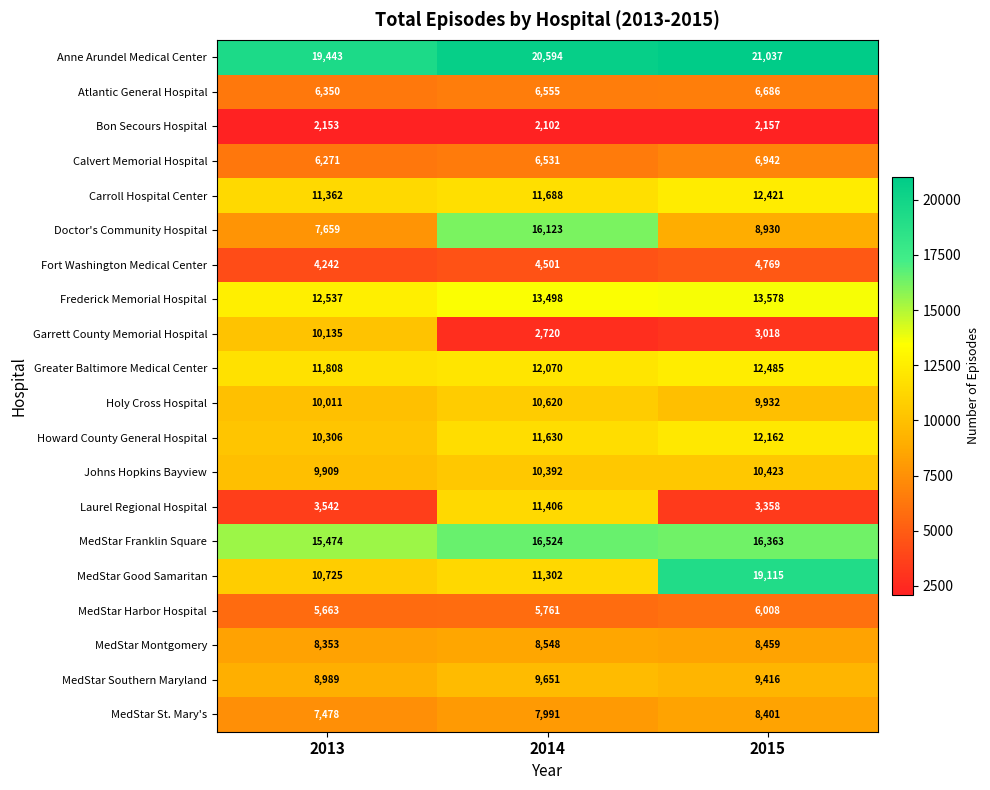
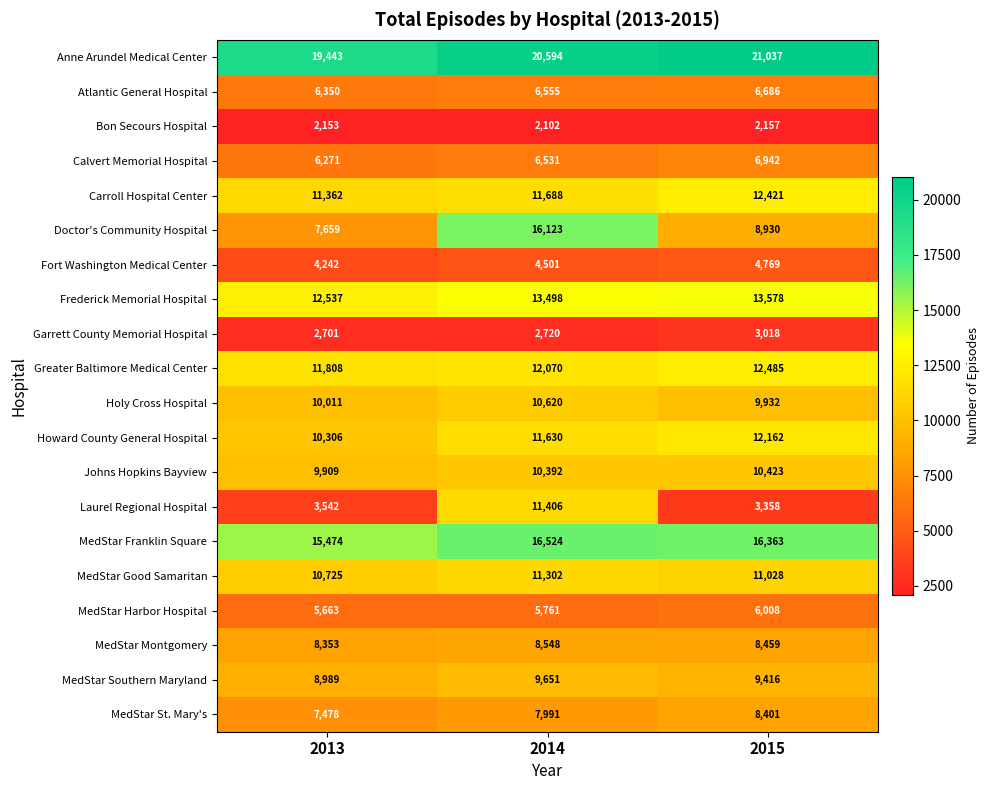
  {
    "Anne Arundel Medical Center": {
      "2013": "19,443",
      "2014": "20,594",
      "2015": "21,037"
    },
    "Atlantic General Hospital": {
      "2013": "6,350",
      "2014": "6,555",
      "2015": "6,686"
    },
    "Bon Secours Hospital": {
      "2013": "2,153",
      "2014": "2,102",
      "2015": "2,157"
    },
    "Calvert Memorial Hospital": {
      "2013": "6,271",
      "2014": "6,531",
      "2015": "6,942"
    },
    "Carroll Hospital Center": {
      "2013": "11,362",
      "2014": "11,688",
      "2015": "12,421"
    },
    "Doctor's Community Hospital": {
      "2013": "7,659",
      "2014": "16,123",
      "2015": "8,930"
    },
    "Fort Washington Medical Center": {
      "2013": "4,242",
      "2014": "4,501",
      "2015": "4,769"
    },
    "Frederick Memorial Hospital": {
      "2013": "12,537",
      "2014": "13,498",
      "2015": "13,578"
    },
    "Garrett County Memorial Hospital": {
-     "2013": "10,135",
+     "2013": "2,701",
      "2014": "2,720",
      "2015": "3,018"
    },
    "Greater Baltimore Medical Center": {
      "2013": "11,808",
      "2014": "12,070",
      "2015": "12,485"
    },
    "Holy Cross Hospital": {
      "2013": "10,011",
      "2014": "10,620",
      "2015": "9,932"
    },
    "Howard County General Hospital": {
      "2013": "10,306",
      "2014": "11,630",
      "2015": "12,162"
    },
    "Johns Hopkins Bayview": {
      "2013": "9,909",
      "2014": "10,392",
      "2015": "10,423"
    },
    "Laurel Regional Hospital": {
      "2013": "3,542",
      "2014": "11,406",
      "2015": "3,358"
    },
    "MedStar Franklin Square": {
      "2013": "15,474",
      "2014": "16,524",
      "2015": "16,363"
    },
    "MedStar Good Samaritan": {
      "2013": "10,725",
      "2014": "11,302",
-     "2015": "19,115"
+     "2015": "11,028"
    },
    "MedStar Harbor Hospital": {
      "2013": "5,663",
      "2014": "5,761",
      "2015": "6,008"
    },
    "MedStar Montgomery": {
      "2013": "8,353",
      "2014": "8,548",
      "2015": "8,459"
    },
    "MedStar Southern Maryland": {
      "2013": "8,989",
      "2014": "9,651",
      "2015": "9,416"
    },
    "MedStar St. Mary's": {
      "2013": "7,478",
      "2014": "7,991",
      "2015": "8,401"
    }
  }
